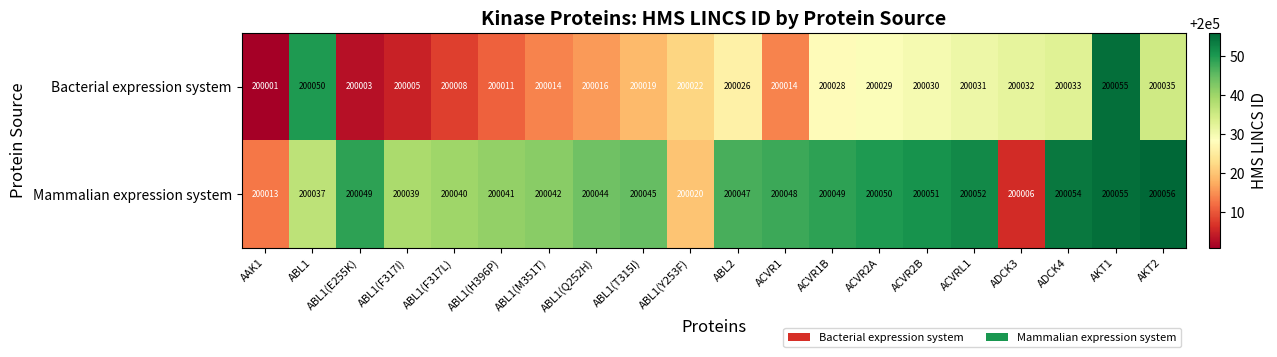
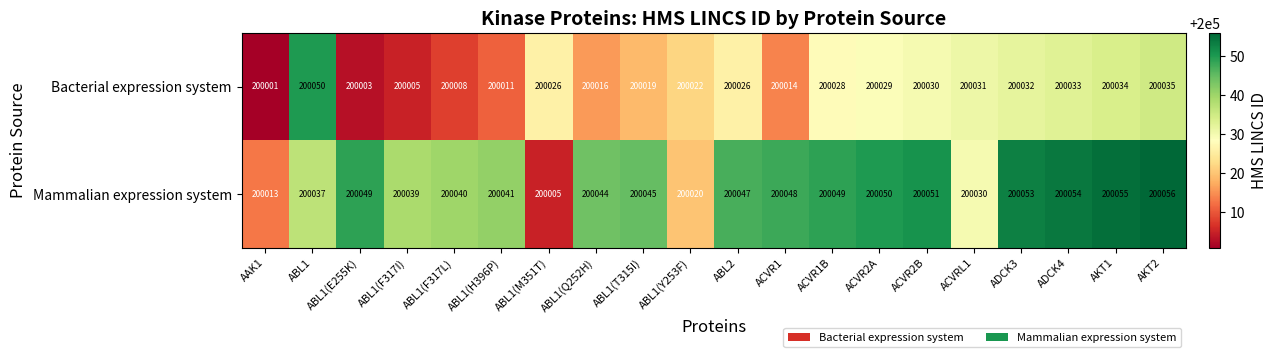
  {
    "Bacterial expression system": {
      "AAK1": 200001,
      "ABL1": 200050,
      "ABL1(E255K)": 200003,
      "ABL1(F317I)": 200005,
      "ABL1(F317L)": 200008,
      "ABL1(H396P)": 200011,
-     "ABL1(M351T)": 200014,
+     "ABL1(M351T)": 200026,
      "ABL1(Q252H)": 200016,
      "ABL1(T315I)": 200019,
      "ABL1(Y253F)": 200022,
      "ABL2": 200026,
      "ACVR1": 200014,
      "ACVR1B": 200028,
      "ACVR2A": 200029,
      "ACVR2B": 200030,
      "ACVRL1": 200031,
      "ADCK3": 200032,
      "ADCK4": 200033,
-     "AKT1": 200055,
+     "AKT1": 200034,
      "AKT2": 200035
    },
    "Mammalian expression system": {
      "AAK1": 200013,
      "ABL1": 200037,
      "ABL1(E255K)": 200049,
      "ABL1(F317I)": 200039,
      "ABL1(F317L)": 200040,
      "ABL1(H396P)": 200041,
-     "ABL1(M351T)": 200042,
+     "ABL1(M351T)": 200005,
      "ABL1(Q252H)": 200044,
      "ABL1(T315I)": 200045,
      "ABL1(Y253F)": 200020,
      "ABL2": 200047,
      "ACVR1": 200048,
      "ACVR1B": 200049,
      "ACVR2A": 200050,
      "ACVR2B": 200051,
-     "ACVRL1": 200052,
-     "ADCK3": 200006,
+     "ACVRL1": 200030,
+     "ADCK3": 200053,
      "ADCK4": 200054,
      "AKT1": 200055,
      "AKT2": 200056
    }
  }
